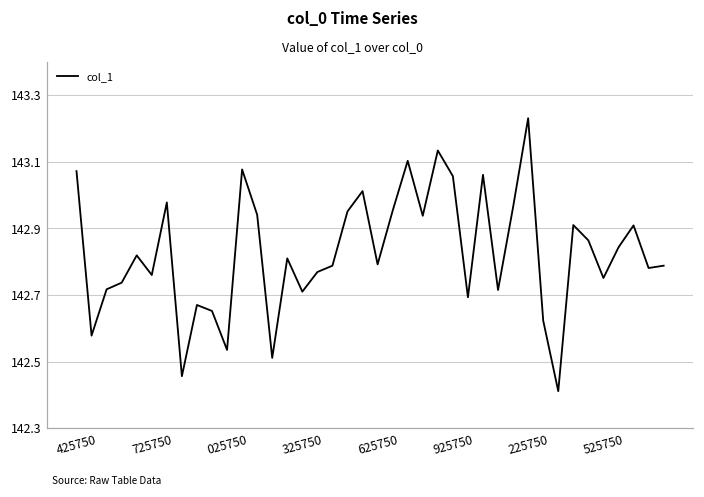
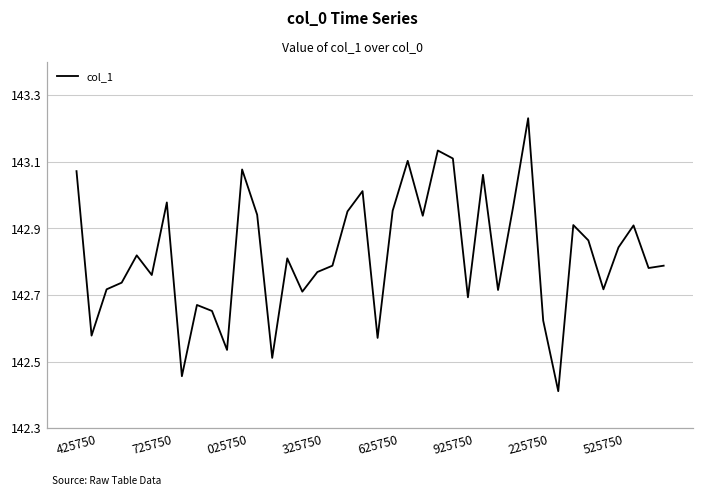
  {
    "425750": 143.07,
    "725750": 142.76,
    "025750": 142.54,
    "325750": 142.71,
-   "625750": 142.79,
-   "925750": 143.06,
+   "625750": 142.57,
+   "925750": 143.11,
    "225750": 143.23,
-   "525750": 142.75
+   "525750": 142.72
  }
